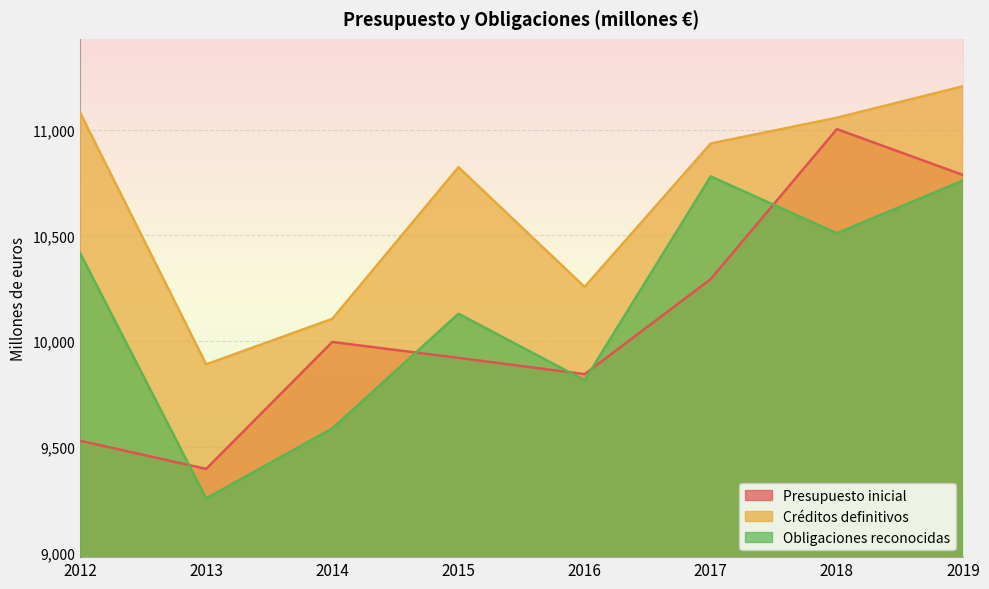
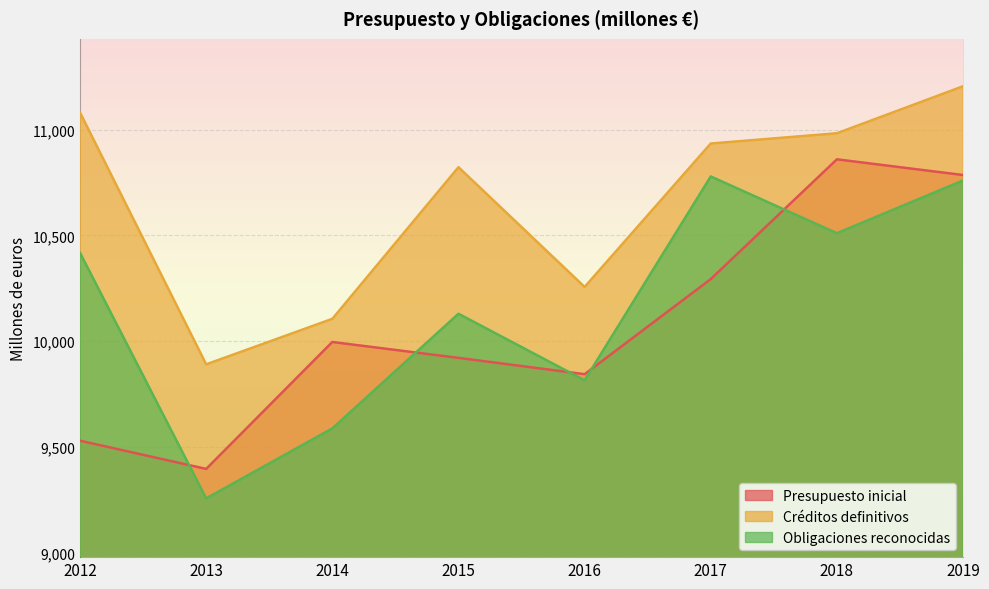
  {
    "Presupuesto inicial": {
      "2012": "9,530",
      "2013": "9,400",
      "2014": "10,000",
      "2015": "9,920",
      "2016": "9,840",
      "2017": "10,290",
-     "2018": "11,000",
+     "2018": "10,860",
      "2019": "10,780"
    },
    "Créditos definitivos": {
      "2012": "11,080",
      "2013": "9,890",
      "2014": "10,110",
      "2015": "10,820",
      "2016": "10,260",
      "2017": "10,930",
-     "2018": "11,060",
+     "2018": "10,980",
      "2019": "11,200"
    },
    "Obligaciones reconocidas": {
      "2012": "10,420",
      "2013": "9,260",
      "2014": "9,590",
      "2015": "10,130",
      "2016": "9,810",
      "2017": "10,780",
      "2018": "10,510",
      "2019": "10,760"
    }
  }
